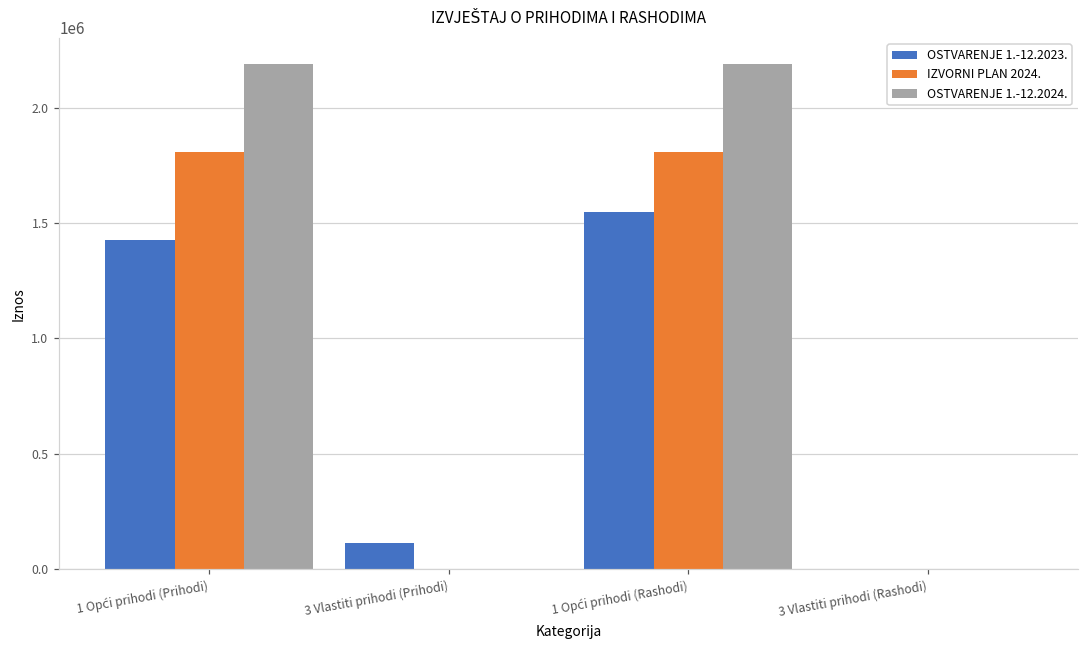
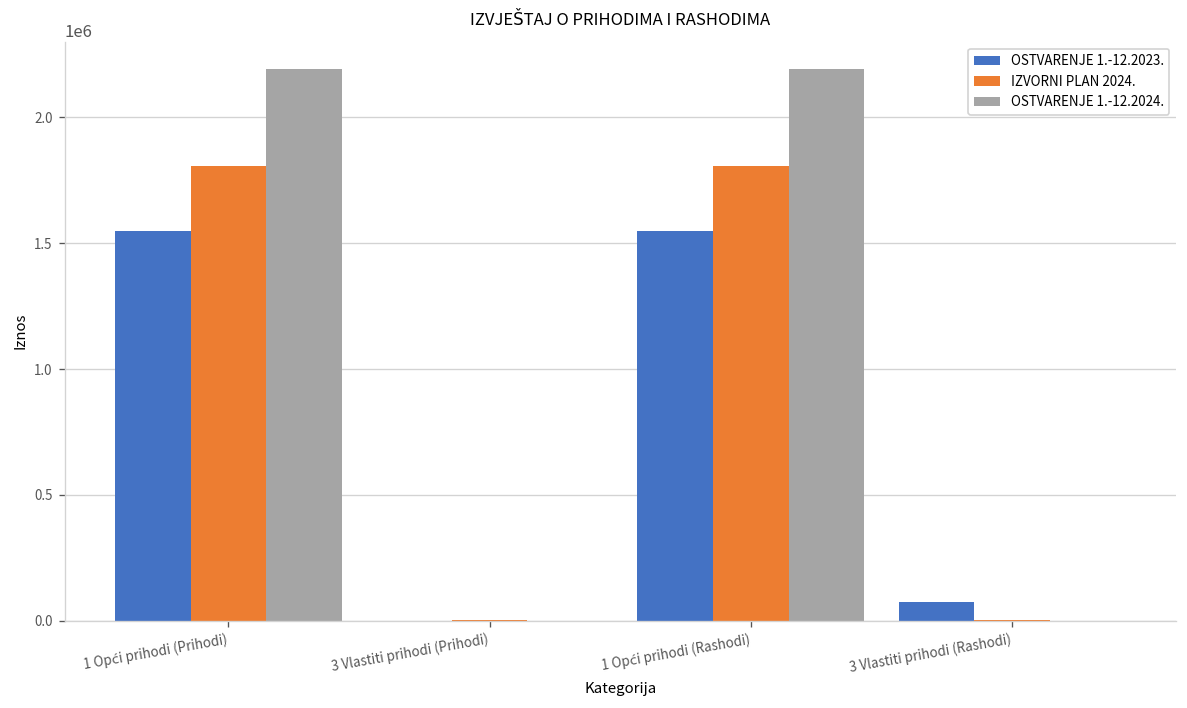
  {
    "OSTVARENJE 1.-12.2023.": {
-     "1 Opći prihodi (Prihodi)": 1430000,
-     "3 Vlastiti prihodi (Prihodi)": 110000,
+     "1 Opći prihodi (Prihodi)": 1550000,
+     "3 Vlastiti prihodi (Prihodi)": 0,
      "1 Opći prihodi (Rashodi)": 1550000,
-     "3 Vlastiti prihodi (Rashodi)": 0
+     "3 Vlastiti prihodi (Rashodi)": 80000
    },
    "IZVORNI PLAN 2024.": {
      "1 Opći prihodi (Prihodi)": 1810000,
      "1 Opći prihodi (Rashodi)": 1810000
    },
    "OSTVARENJE 1.-12.2024.": {
      "1 Opći prihodi (Prihodi)": 2190000,
      "1 Opći prihodi (Rashodi)": 2190000
    }
  }
